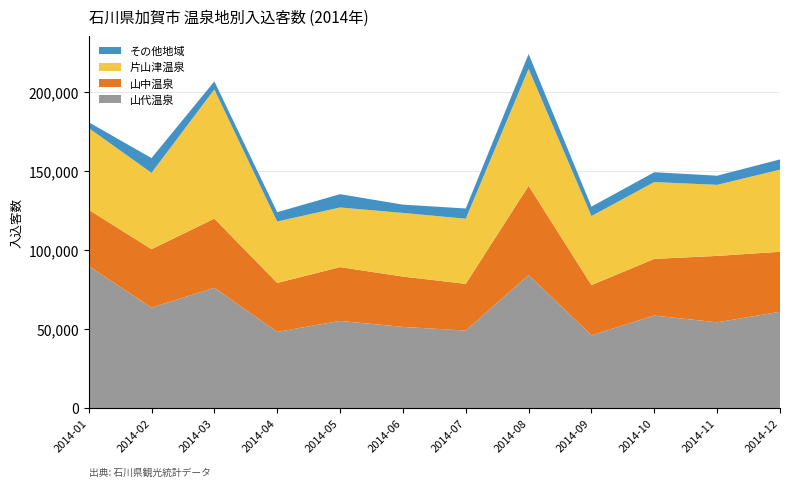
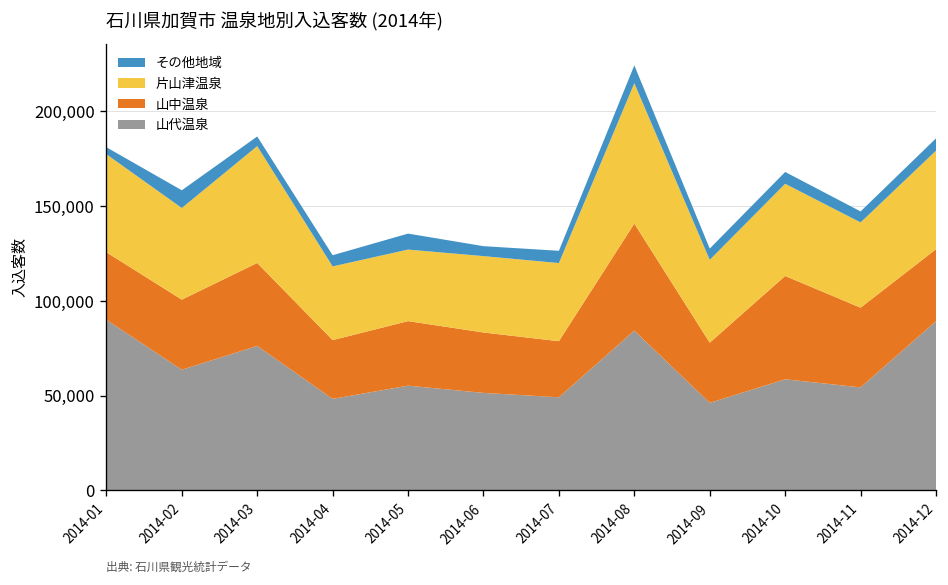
  {
    "山代温泉": {
-     "2014-12": "61,000"
+     "2014-12": "89,000"
    },
    "山中温泉": {
-     "2014-10": "36,000"
+     "2014-10": "55,000"
    },
    "片山津温泉": {
-     "2014-03": "82,000"
+     "2014-03": "62,000"
    },
    "その他地域": {
      "2014-01": "4,000",
      "2014-02": "9,000",
      "2014-03": "5,000",
      "2014-04": "6,000",
      "2014-05": "8,000",
      "2014-06": "5,000",
      "2014-07": "6,000",
      "2014-08": "9,000",
      "2014-09": "6,000",
      "2014-10": "6,000",
      "2014-11": "6,000",
      "2014-12": "7,000"
    }
  }
